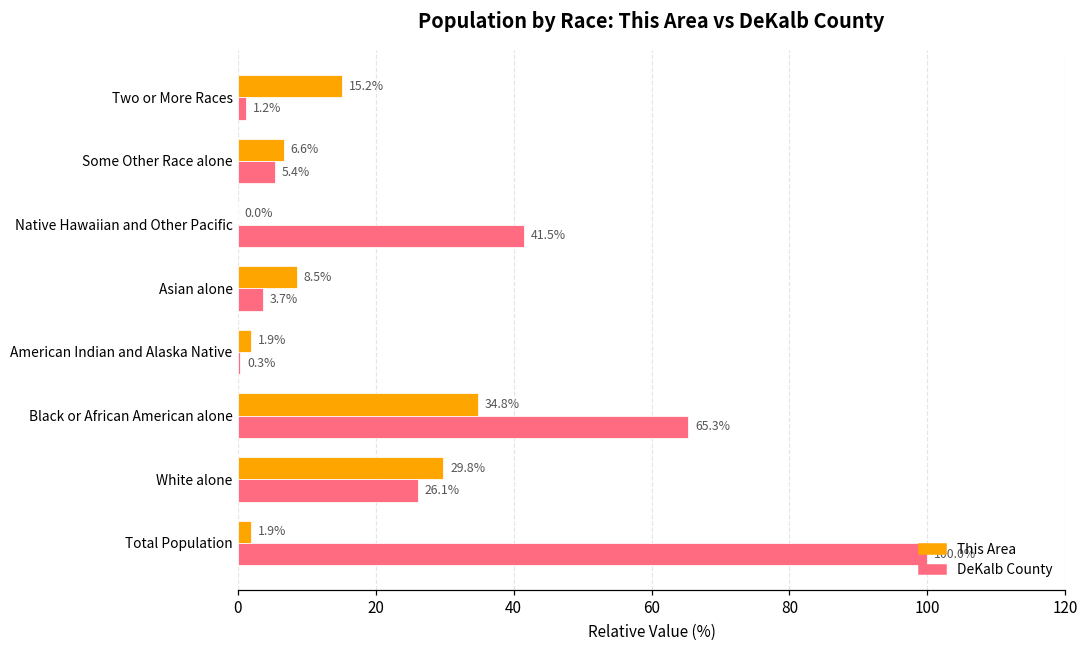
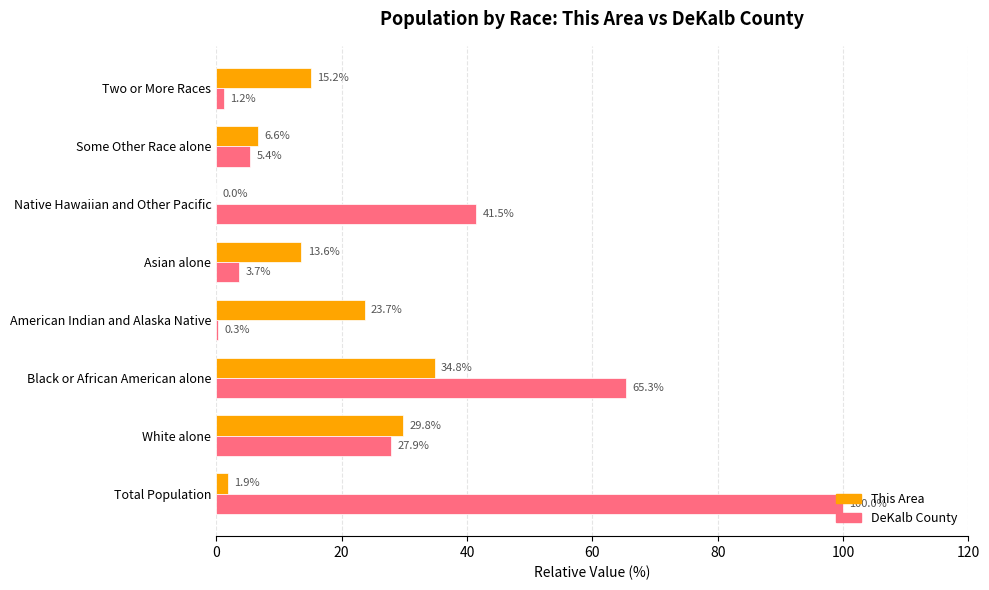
  {
    "This Area": {
      "Two or More Races": "15.2%",
      "Some Other Race alone": "6.6%",
      "Native Hawaiian and Other Pacific": "0.0%",
-     "Asian alone": "8.5%",
-     "American Indian and Alaska Native": "1.9%",
+     "Asian alone": "13.6%",
+     "American Indian and Alaska Native": "23.7%",
      "Black or African American alone": "34.8%",
      "White alone": "29.8%",
      "Total Population": "1.9%"
    },
    "DeKalb County": {
      "Two or More Races": "1.2%",
      "Some Other Race alone": "5.4%",
      "Native Hawaiian and Other Pacific": "41.5%",
      "Asian alone": "3.7%",
      "American Indian and Alaska Native": "0.3%",
      "Black or African American alone": "65.3%",
-     "White alone": "26.1%",
+     "White alone": "27.9%",
      "Total Population": "100.0%"
    }
  }
